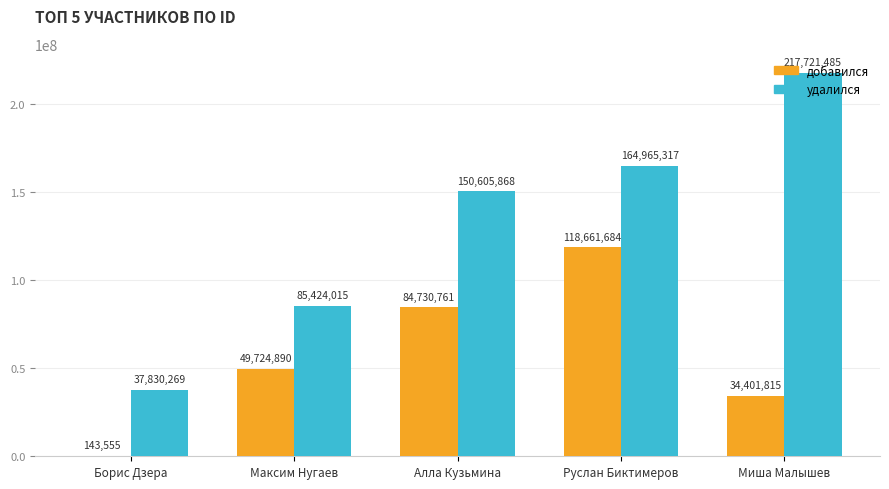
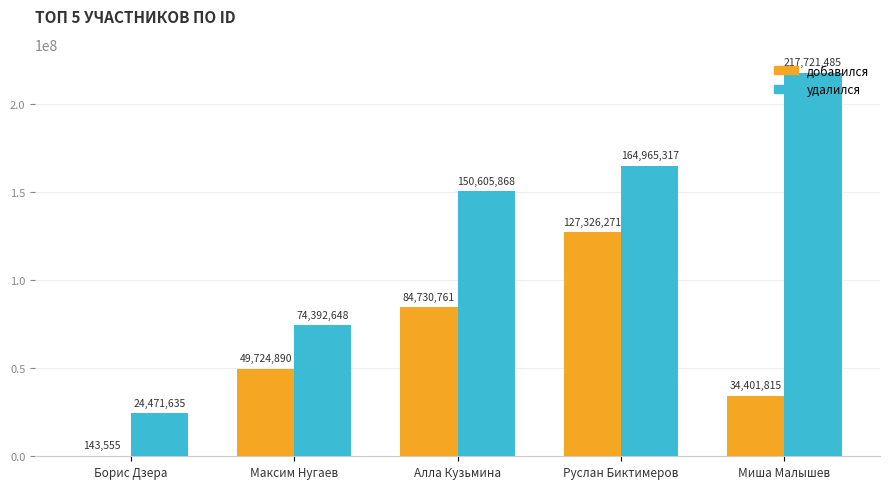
  {
    "добавился": {
      "Борис Дзера": "143,555",
      "Максим Нугаев": "49,724,890",
      "Алла Кузьмина": "84,730,761",
-     "Руслан Биктимеров": "118,661,684",
+     "Руслан Биктимеров": "127,326,271",
      "Миша Малышев": "34,401,815"
    },
    "удалился": {
-     "Борис Дзера": "37,830,269",
-     "Максим Нугаев": "85,424,015",
+     "Борис Дзера": "24,471,635",
+     "Максим Нугаев": "74,392,648",
      "Алла Кузьмина": "150,605,868",
      "Руслан Биктимеров": "164,965,317",
      "Миша Малышев": "217,721,485"
    }
  }
